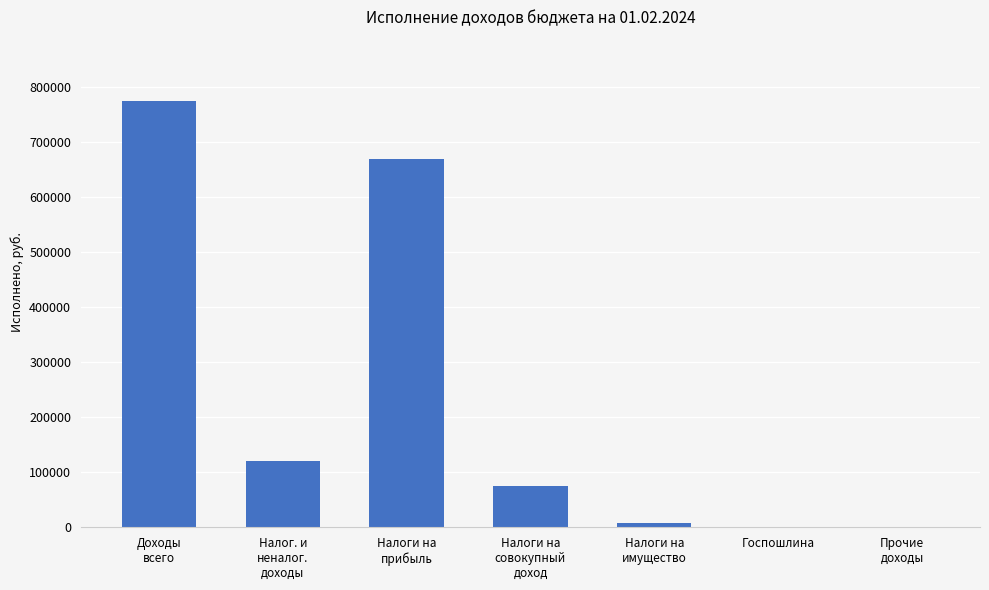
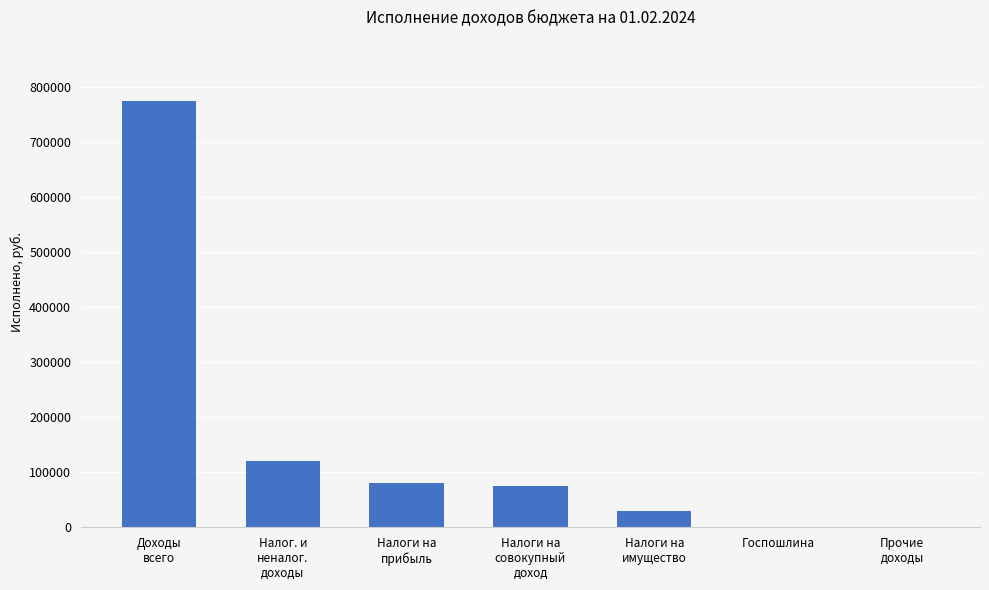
  {
    "Доходы всего": 770000,
    "Налог. и неналог. доходы": 120000,
-   "Налоги на прибыль": 670000,
+   "Налоги на прибыль": 80000,
    "Налоги на совокупный доход": 70000,
-   "Налоги на имущество": 10000,
+   "Налоги на имущество": 30000,
    "Госпошлина": 0,
    "Прочие доходы": 0
  }
